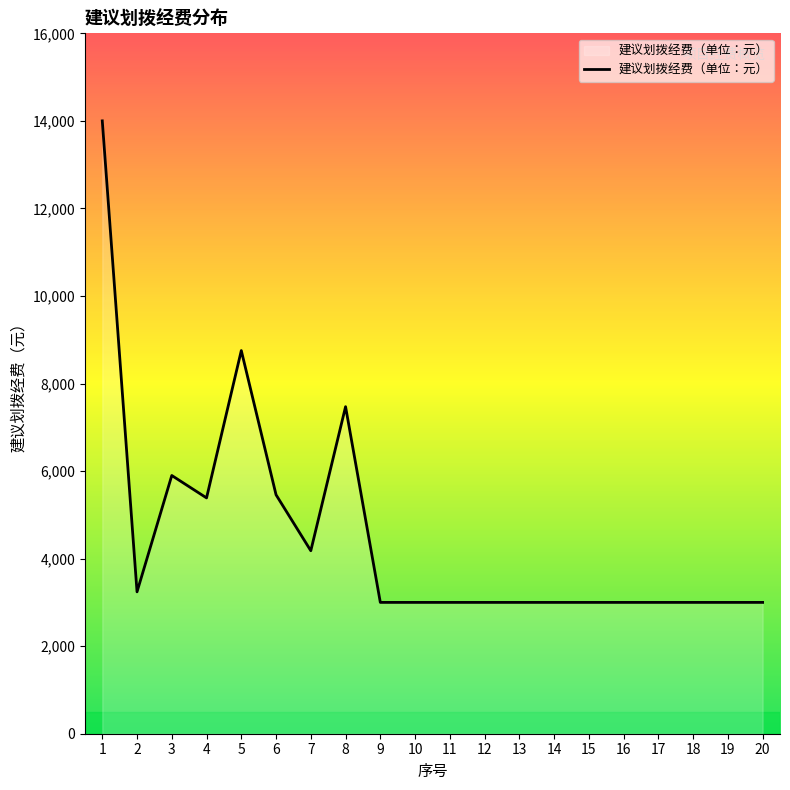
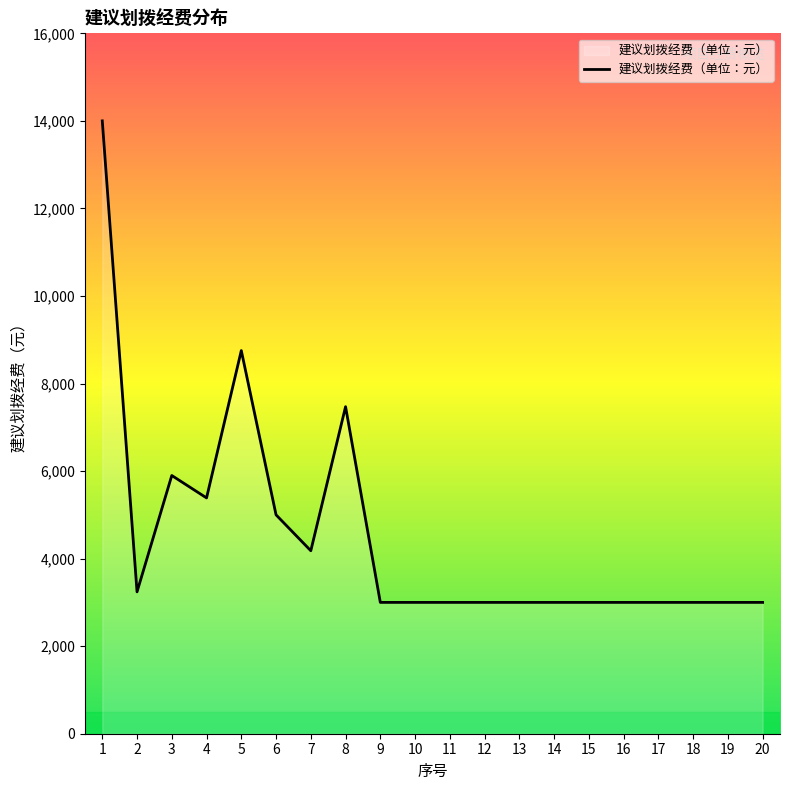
  {
    "1": "14,000",
    "2": "3,200",
    "3": "5,900",
    "4": "5,400",
    "5": "8,800",
-   "6": "5,500",
+   "6": "5,000",
    "7": "4,200",
    "8": "7,500",
    "9": "3,000",
    "10": "3,000",
    "11": "3,000",
    "12": "3,000",
    "13": "3,000",
    "14": "3,000",
    "15": "3,000",
    "16": "3,000",
    "17": "3,000",
    "18": "3,000",
    "19": "3,000",
    "20": "3,000"
  }
